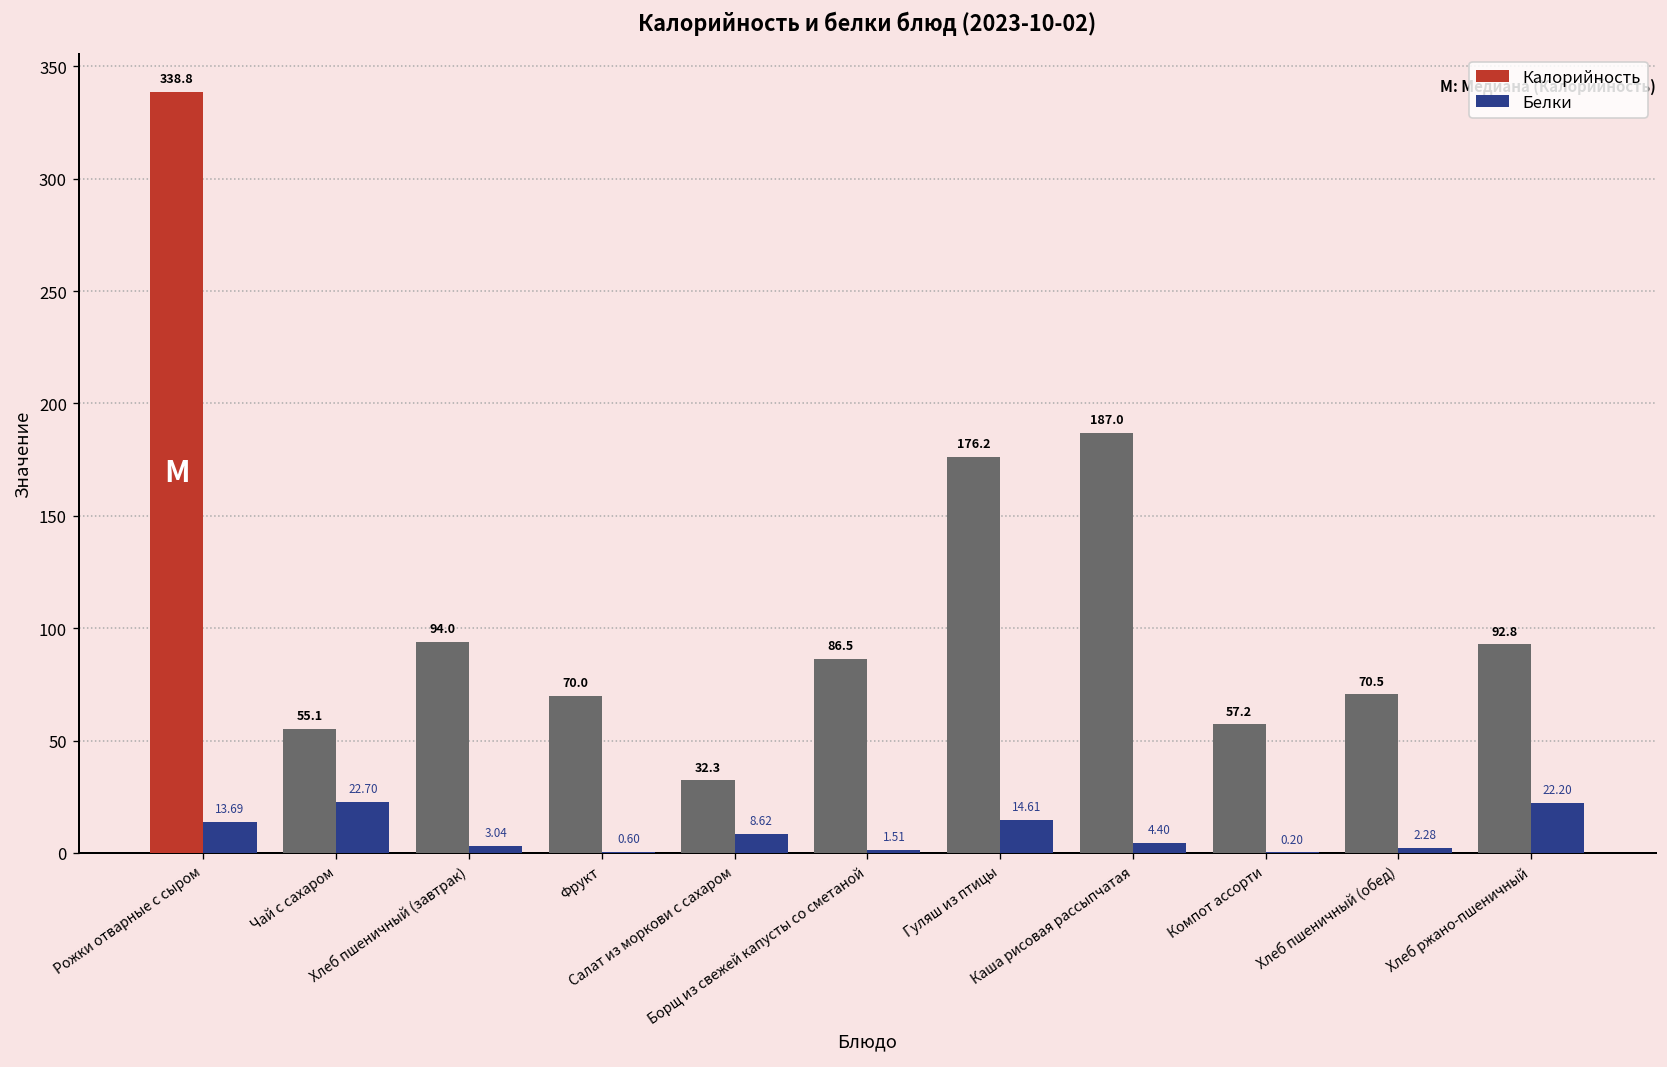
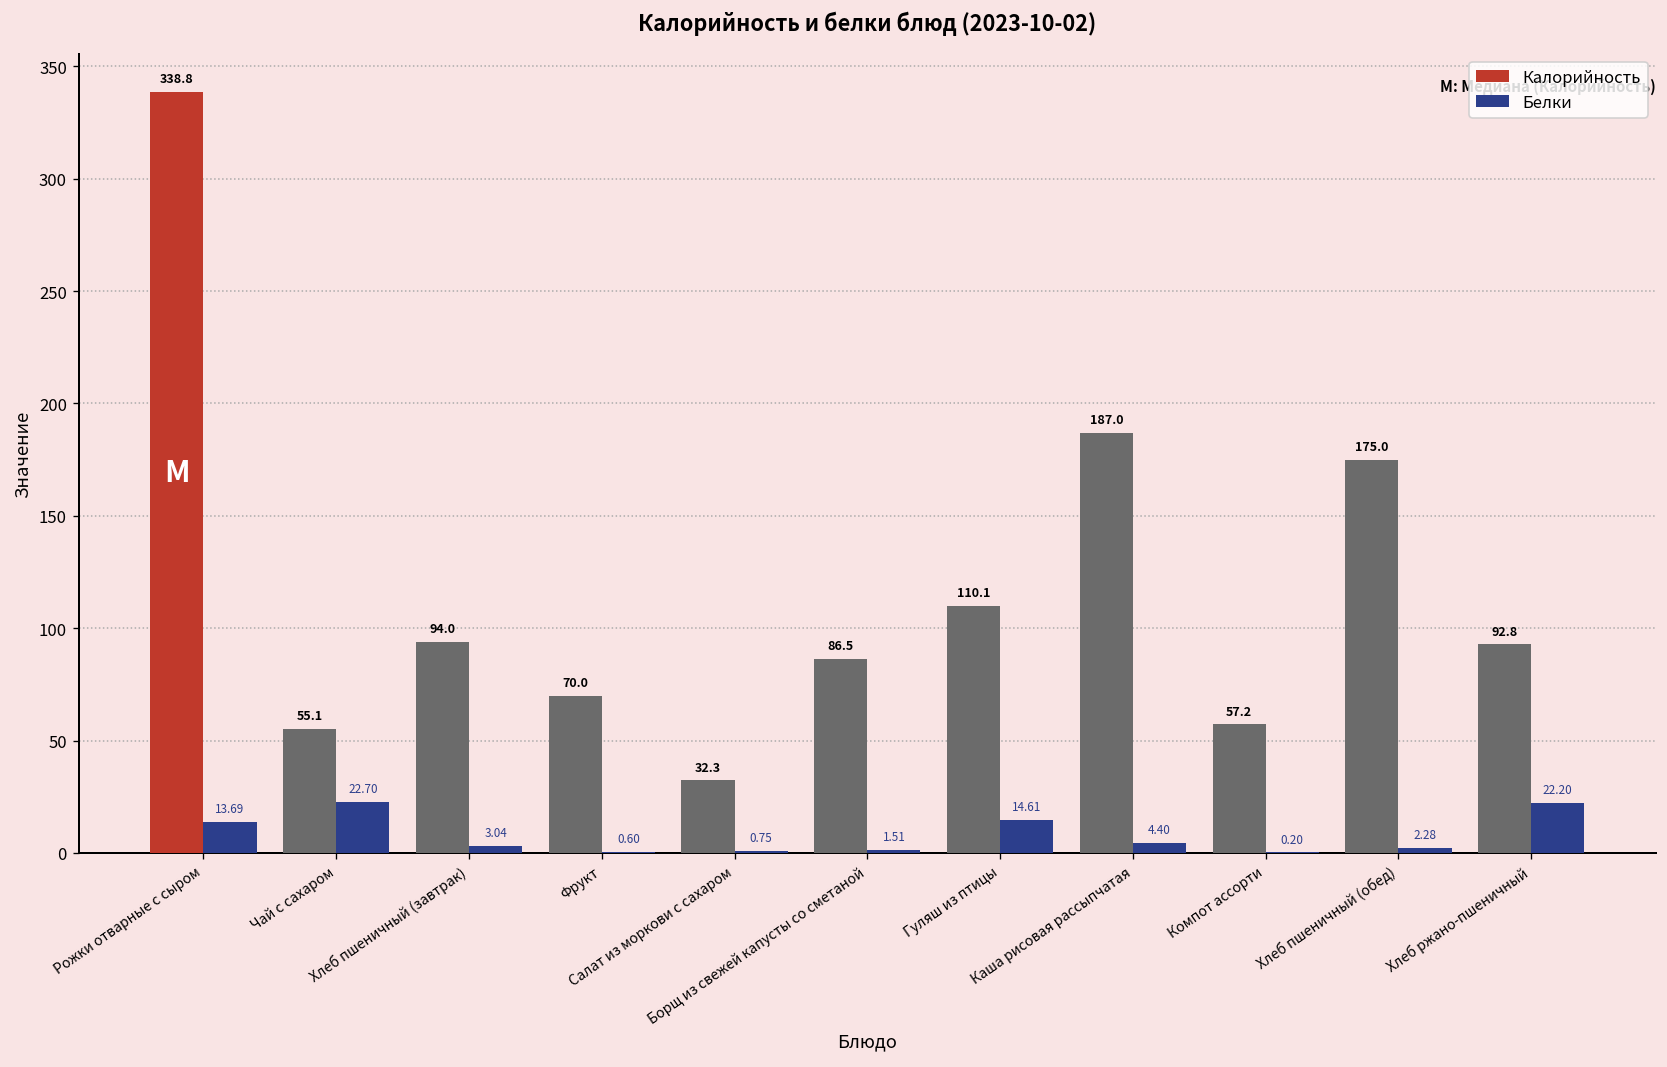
  {
    "Калорийность": {
      "Рожки отварные с сыром": 338.8,
      "Чай с сахаром": 55.1,
      "Хлеб пшеничный (завтрак)": 94.0,
      "Фрукт": 70.0,
      "Салат из моркови с сахаром": 32.3,
      "Борщ из свежей капусты со сметаной": 86.5,
-     "Гуляш из птицы": 176.2,
+     "Гуляш из птицы": 110.1,
      "Каша рисовая рассыпчатая": 187.0,
      "Компот ассорти": 57.2,
-     "Хлеб пшеничный (обед)": 70.5,
+     "Хлеб пшеничный (обед)": 175.0,
      "Хлеб ржано-пшеничный": 92.8
    },
    "Белки": {
      "Рожки отварные с сыром": 13.69,
      "Чай с сахаром": 22.70,
      "Хлеб пшеничный (завтрак)": 3.04,
      "Фрукт": 0.60,
-     "Салат из моркови с сахаром": 8.62,
+     "Салат из моркови с сахаром": 0.75,
      "Борщ из свежей капусты со сметаной": 1.51,
      "Гуляш из птицы": 14.61,
      "Каша рисовая рассыпчатая": 4.40,
      "Компот ассорти": 0.20,
      "Хлеб пшеничный (обед)": 2.28,
      "Хлеб ржано-пшеничный": 22.20
    }
  }
